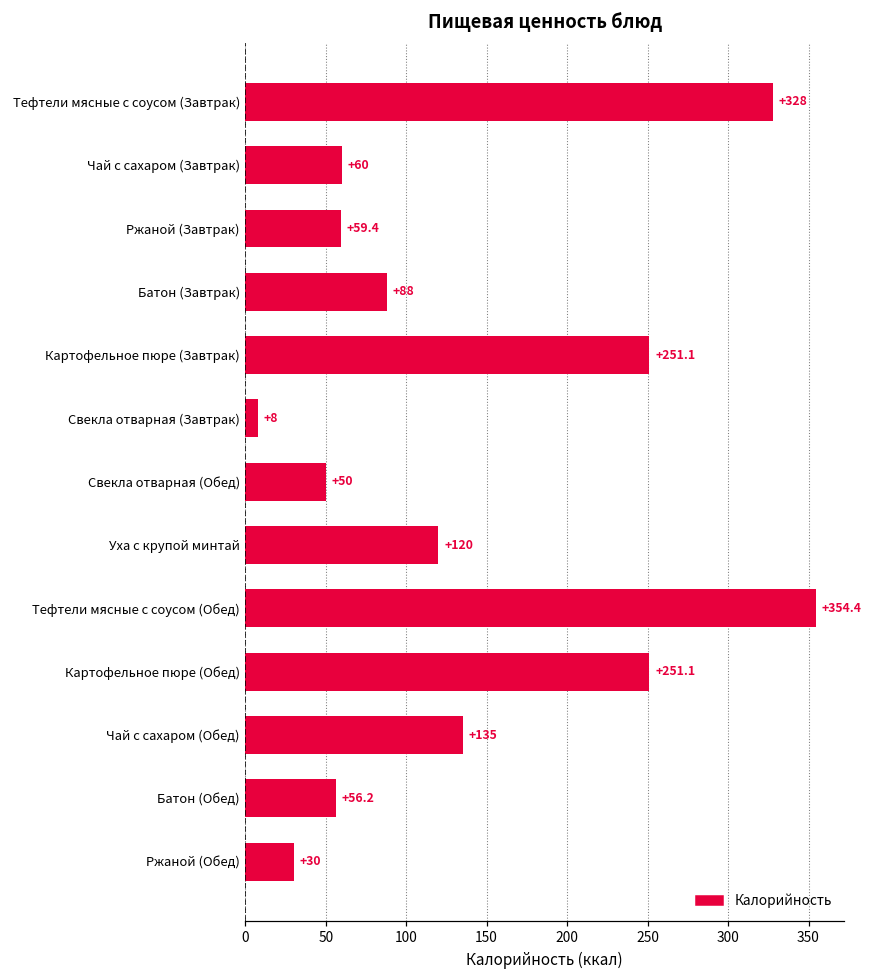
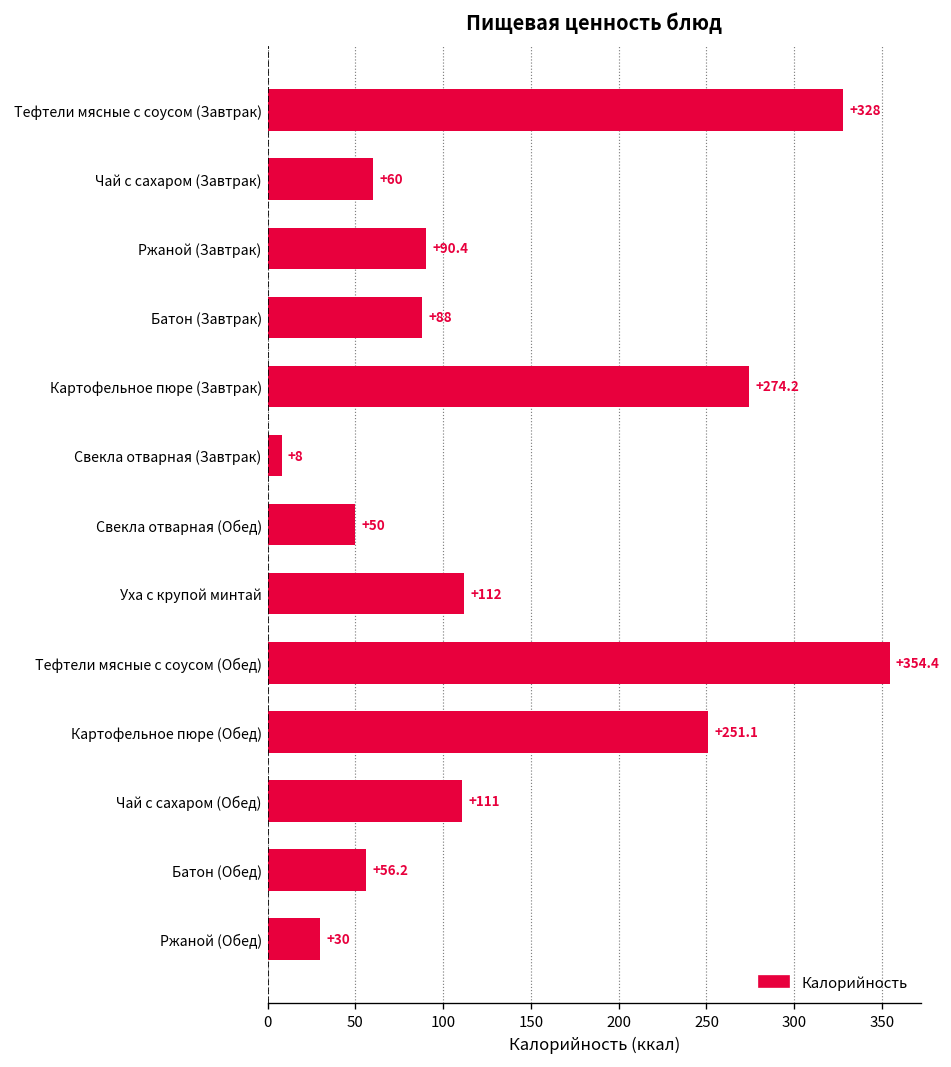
  {
    "Тефтели мясные с соусом (Завтрак)": "+328",
    "Чай с сахаром (Завтрак)": "+60",
-   "Ржаной (Завтрак)": "+59.4",
+   "Ржаной (Завтрак)": "+90.4",
    "Батон (Завтрак)": "+88",
-   "Картофельное пюре (Завтрак)": "+251.1",
+   "Картофельное пюре (Завтрак)": "+274.2",
    "Свекла отварная (Завтрак)": "+8",
    "Свекла отварная (Обед)": "+50",
-   "Уха с крупой минтай": "+120",
+   "Уха с крупой минтай": "+112",
    "Тефтели мясные с соусом (Обед)": "+354.4",
    "Картофельное пюре (Обед)": "+251.1",
-   "Чай с сахаром (Обед)": "+135",
+   "Чай с сахаром (Обед)": "+111",
    "Батон (Обед)": "+56.2",
    "Ржаной (Обед)": "+30"
  }
